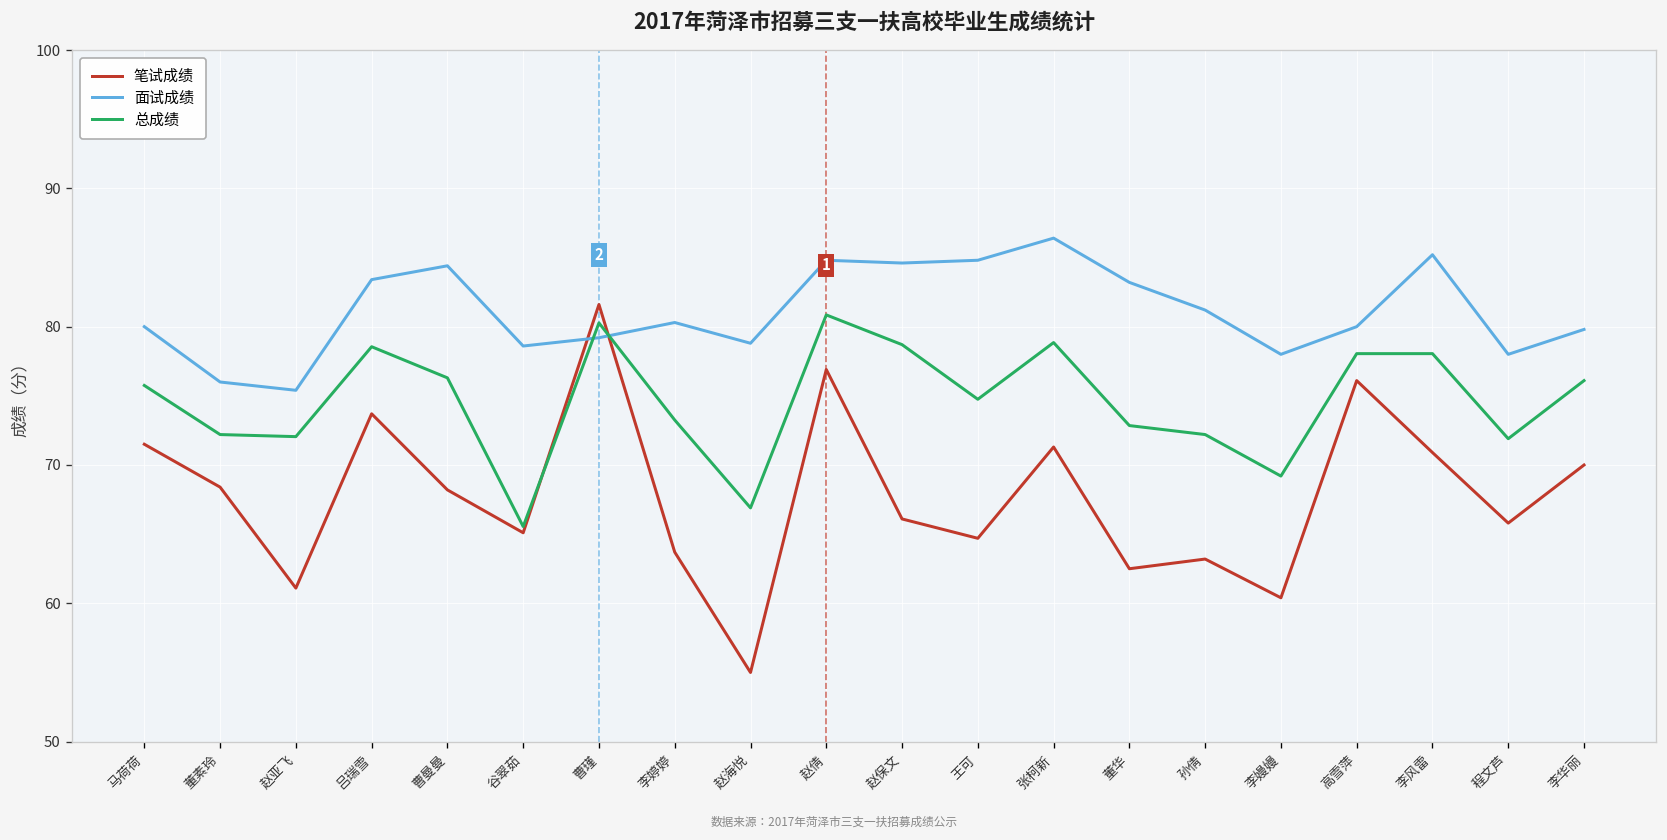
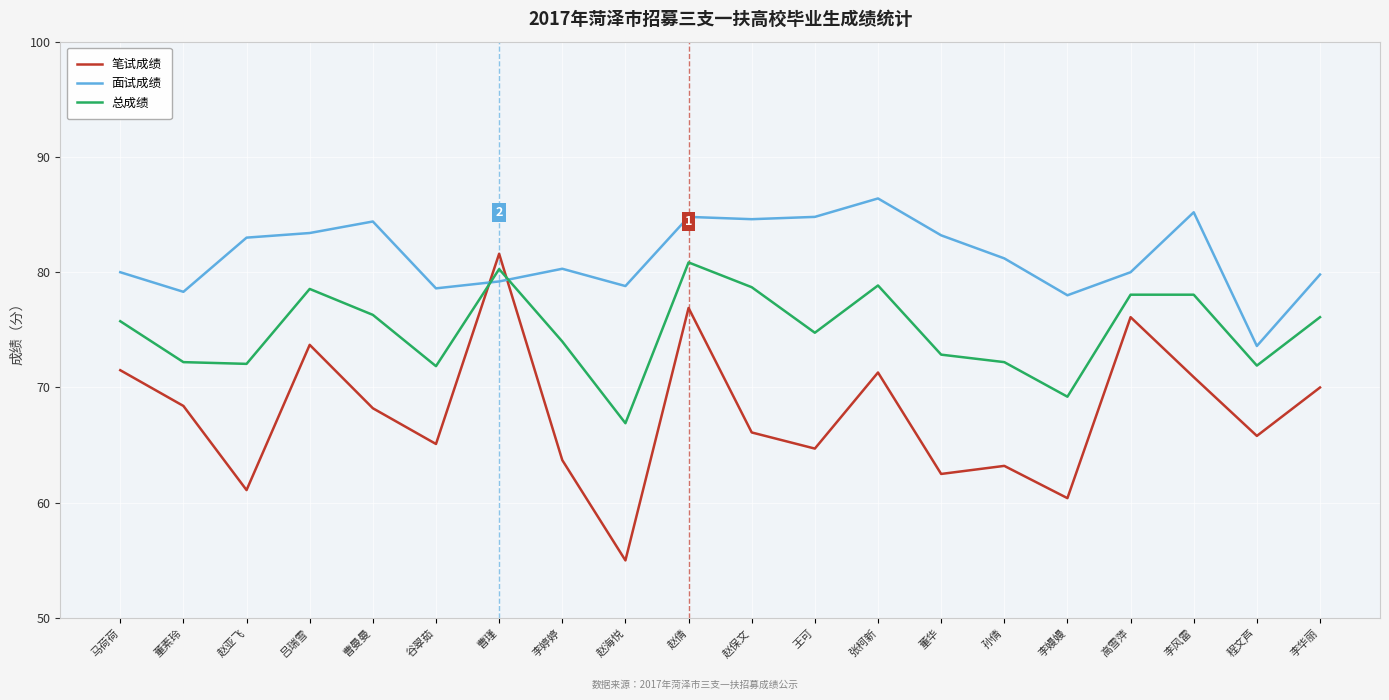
  {
    "笔试成绩": {
      "马荷荷": 71.5,
      "董素玲": 68.4,
      "赵亚飞": 61.1,
      "吕瑞雪": 73.7,
      "曹曼曼": 68.2,
      "谷翠茹": 65.1,
      "曹瑾": 81.6,
      "李婷婷": 63.7,
      "赵海悦": 55.0,
      "赵倩": 76.9,
      "赵保文": 66.1,
      "王可": 64.7,
      "张柯新": 71.3,
      "董华": 62.5,
      "孙倩": 63.2,
      "李嫚嫚": 60.4,
      "高雪萍": 76.1,
      "李风雷": 70.9,
      "程文芦": 65.8,
      "李华丽": 70.0
    },
    "面试成绩": {
      "马荷荷": 80.0,
-     "董素玲": 76.0,
-     "赵亚飞": 75.4,
+     "董素玲": 78.3,
+     "赵亚飞": 83.0,
      "吕瑞雪": 83.4,
      "曹曼曼": 84.4,
      "谷翠茹": 78.6,
      "曹瑾": 79.2,
      "李婷婷": 80.3,
      "赵海悦": 78.8,
      "赵保文": 84.6,
      "王可": 84.8,
      "张柯新": 86.4,
      "董华": 83.2,
      "孙倩": 81.2,
      "李嫚嫚": 78.0,
      "高雪萍": 80.0,
      "李风雷": 85.2,
-     "程文芦": 78.0,
+     "程文芦": 73.6,
      "李华丽": 79.8
    },
    "总成绩": {
      "马荷荷": 75.8,
      "董素玲": 72.2,
      "赵亚飞": 72.1,
      "吕瑞雪": 78.6,
      "曹曼曼": 76.3,
-     "谷翠茹": 65.6,
+     "谷翠茹": 71.9,
      "曹瑾": 80.3,
-     "李婷婷": 73.3,
+     "李婷婷": 74.0,
      "赵海悦": 66.9,
      "赵倩": 80.9,
      "赵保文": 78.7,
      "王可": 74.8,
      "张柯新": 78.9,
      "董华": 72.9,
      "孙倩": 72.2,
      "李嫚嫚": 69.2,
      "高雪萍": 78.1,
      "李风雷": 78.1,
      "程文芦": 71.9,
      "李华丽": 76.1
    }
  }
